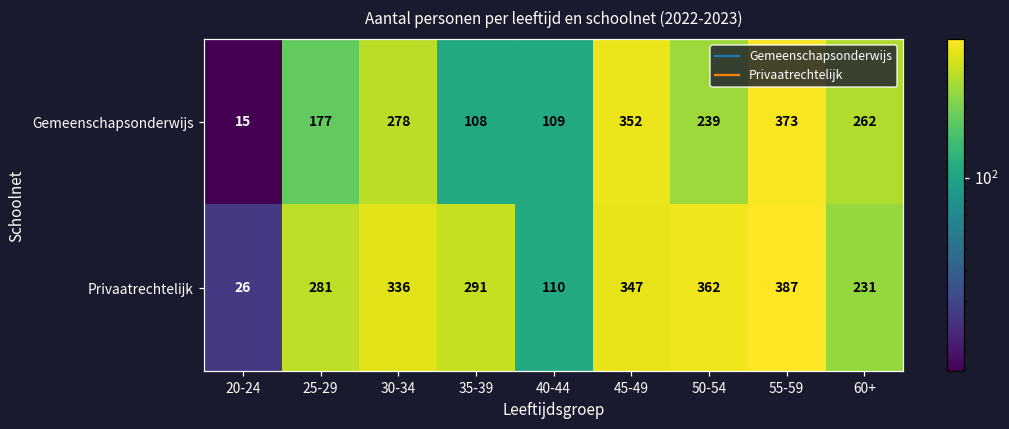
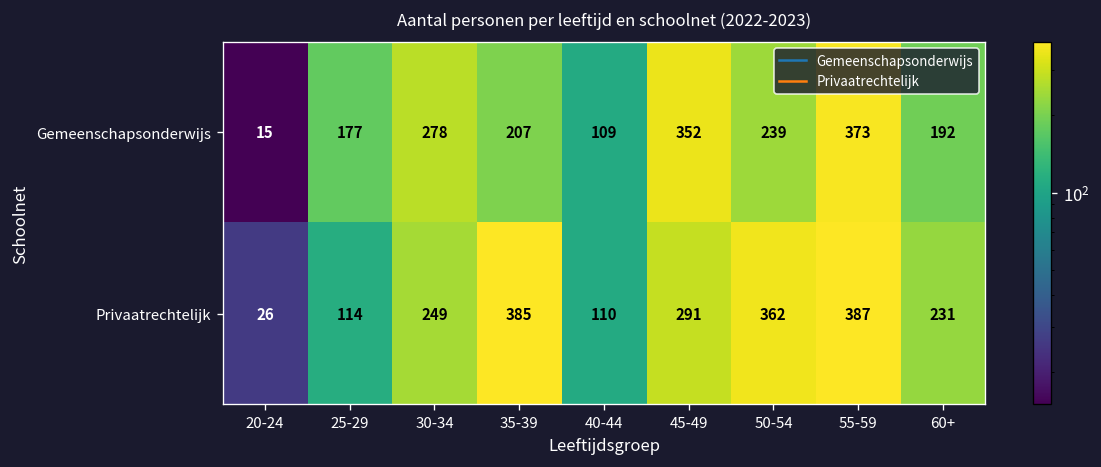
  {
    "Gemeenschapsonderwijs": {
      "20-24": 15,
      "25-29": 177,
      "30-34": 278,
-     "35-39": 108,
+     "35-39": 207,
      "40-44": 109,
      "45-49": 352,
      "50-54": 239,
      "55-59": 373,
-     "60+": 262
+     "60+": 192
    },
    "Privaatrechtelijk": {
      "20-24": 26,
-     "25-29": 281,
-     "30-34": 336,
-     "35-39": 291,
+     "25-29": 114,
+     "30-34": 249,
+     "35-39": 385,
      "40-44": 110,
-     "45-49": 347,
+     "45-49": 291,
      "50-54": 362,
      "55-59": 387,
      "60+": 231
    }
  }
